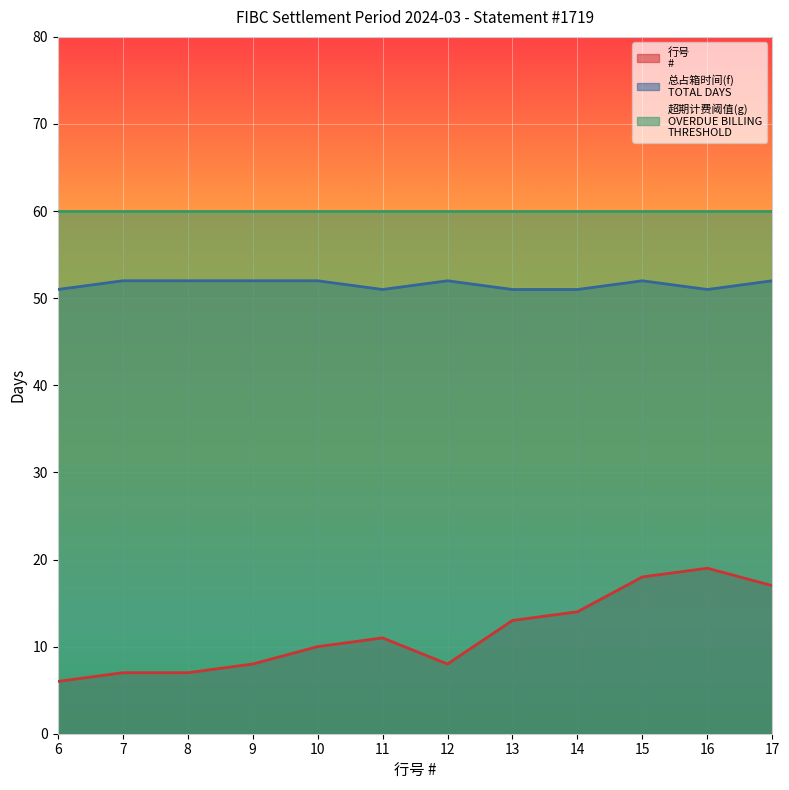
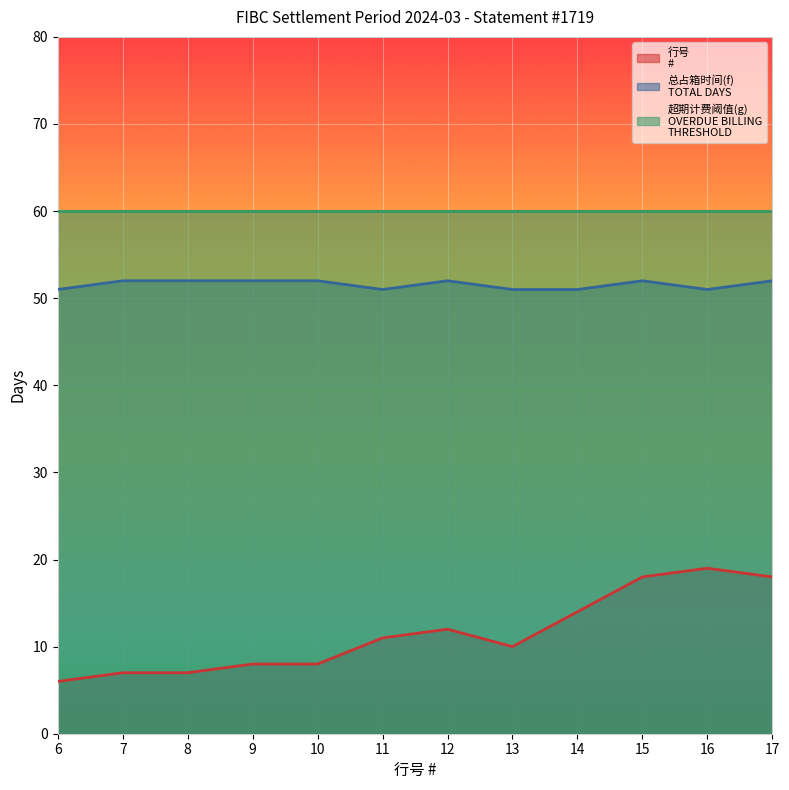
  {
    "行号 #": {
      "6": 6,
      "7": 7,
      "8": 7,
      "9": 8,
-     "10": 10,
+     "10": 8,
      "11": 11,
-     "12": 8,
-     "13": 13,
+     "12": 12,
+     "13": 10,
      "14": 14,
      "15": 18,
      "16": 19,
-     "17": 17
+     "17": 18
    }
  }
